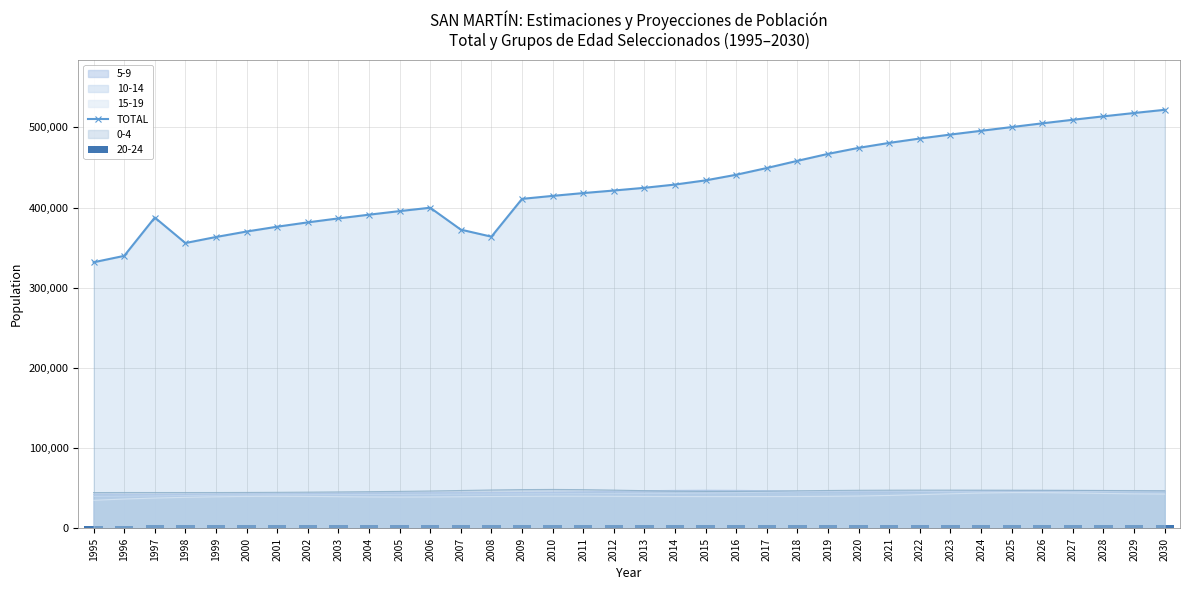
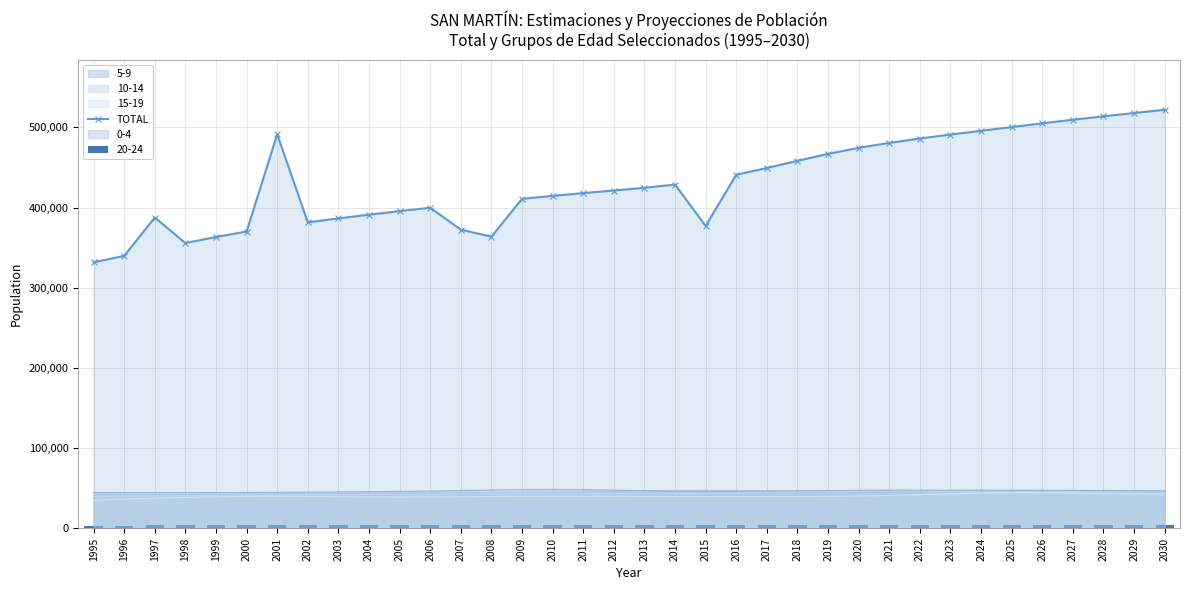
  {
    "20-24": {
      "1995": "0",
      "1996": "0",
      "1997": "0",
      "1998": "0",
      "1999": "0",
      "2000": "0",
      "2001": "0",
      "2002": "0",
      "2003": "0",
      "2004": "0",
      "2005": "0",
      "2006": "0",
      "2007": "0",
      "2008": "0",
      "2009": "0",
      "2010": "0",
      "2011": "0",
      "2012": "0",
      "2013": "0",
      "2014": "0",
      "2015": "0",
      "2016": "0",
      "2017": "0",
      "2018": "0",
      "2019": "0",
      "2020": "0",
      "2021": "0",
      "2022": "0",
      "2023": "0",
      "2024": "0",
      "2025": "0",
      "2026": "0",
      "2027": "0",
      "2028": "0",
      "2029": "0",
      "2030": "0"
    },
    "TOTAL": {
      "1995": "330,000",
      "1996": "340,000",
      "1997": "390,000",
      "1998": "360,000",
      "1999": "360,000",
      "2000": "370,000",
-     "2001": "380,000",
+     "2001": "490,000",
      "2002": "380,000",
      "2003": "390,000",
      "2004": "390,000",
      "2005": "400,000",
      "2006": "400,000",
      "2007": "370,000",
      "2008": "360,000",
      "2009": "410,000",
      "2010": "410,000",
      "2011": "420,000",
      "2012": "420,000",
      "2013": "420,000",
      "2014": "430,000",
-     "2015": "430,000",
+     "2015": "380,000",
      "2016": "440,000",
      "2017": "450,000",
      "2018": "460,000",
      "2019": "470,000",
      "2020": "470,000",
      "2021": "480,000",
      "2022": "490,000",
      "2023": "490,000",
      "2024": "500,000",
      "2025": "500,000",
      "2026": "510,000",
      "2027": "510,000",
      "2028": "510,000",
      "2029": "520,000",
      "2030": "520,000"
    }
  }
